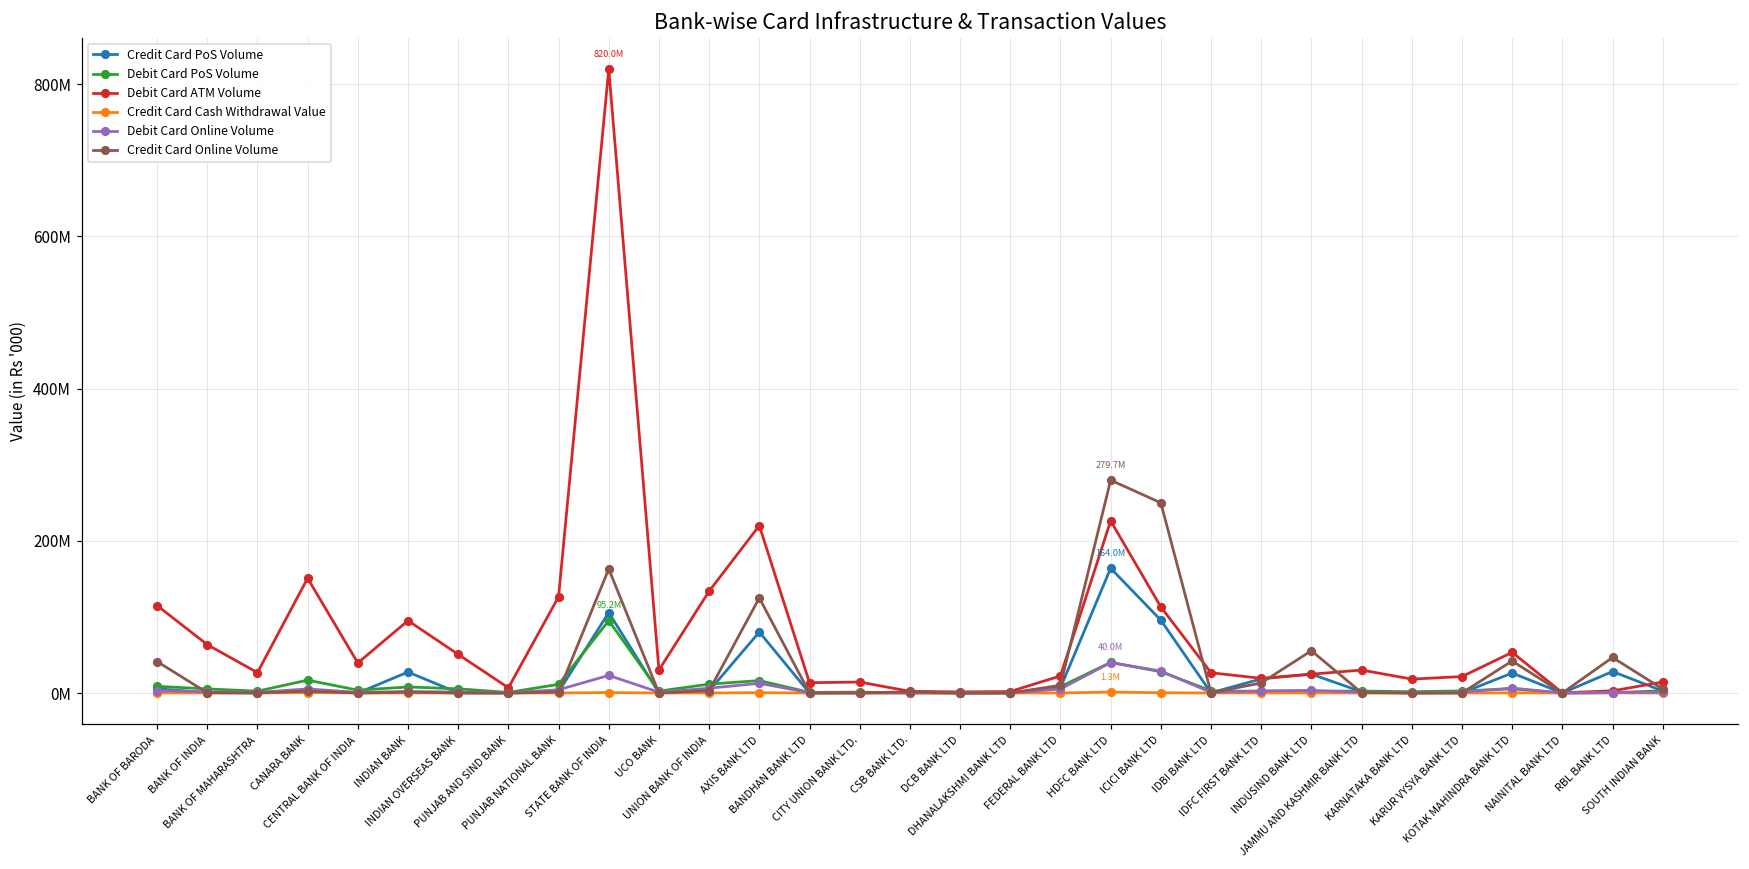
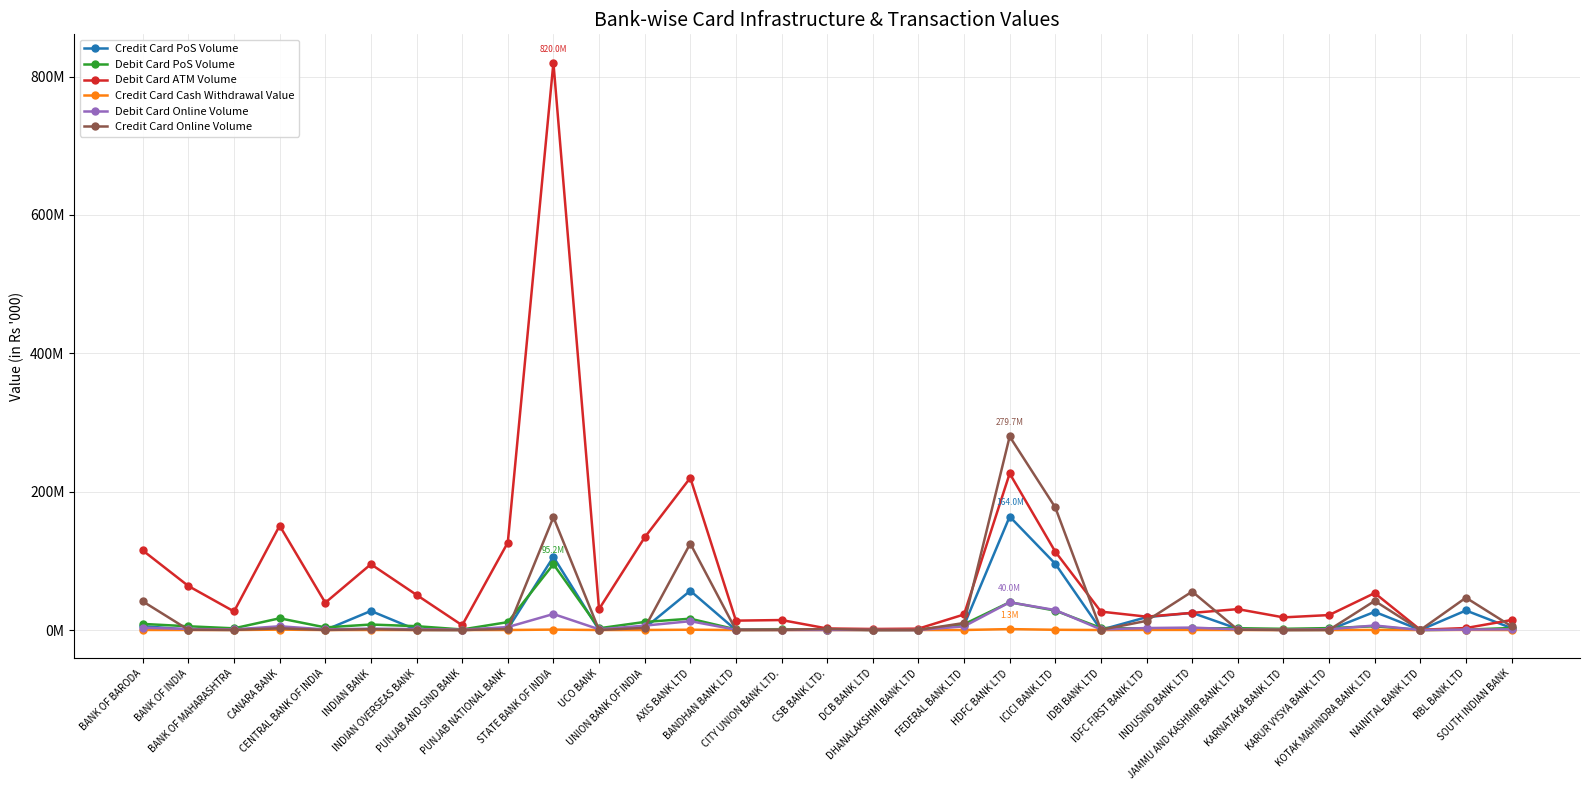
  {
    "Credit Card PoS Volume": {
      "INDIAN BANK": "30000000",
-     "AXIS BANK LTD": "80000000",
+     "AXIS BANK LTD": "60000000",
      "ICICI BANK LTD": "100000000",
      "KOTAK MAHINDRA BANK LTD": "30000000",
      "RBL BANK LTD": "30000000"
    },
    "Debit Card PoS Volume": {
      "BANK OF INDIA": "10000000",
      "CANARA BANK": "20000000",
      "INDIAN BANK": "10000000",
      "INDIAN OVERSEAS BANK": "10000000",
      "PUNJAB NATIONAL BANK": "10000000",
      "UNION BANK OF INDIA": "10000000"
    },
    "Debit Card ATM Volume": {
      "STATE BANK OF INDIA": "820.0M"
    },
    "Credit Card Cash Withdrawal Value": {
      "HDFC BANK LTD": "1.3M"
    },
    "Debit Card Online Volume": {
      "STATE BANK OF INDIA": "20000000"
    },
    "Credit Card Online Volume": {
      "BANK OF BARODA": "40000000",
      "STATE BANK OF INDIA": "160000000",
      "AXIS BANK LTD": "120000000",
-     "ICICI BANK LTD": "250000000",
+     "ICICI BANK LTD": "180000000",
      "IDFC FIRST BANK LTD": "10000000",
      "INDUSIND BANK LTD": "60000000",
      "KOTAK MAHINDRA BANK LTD": "40000000",
      "RBL BANK LTD": "50000000"
    }
  }
